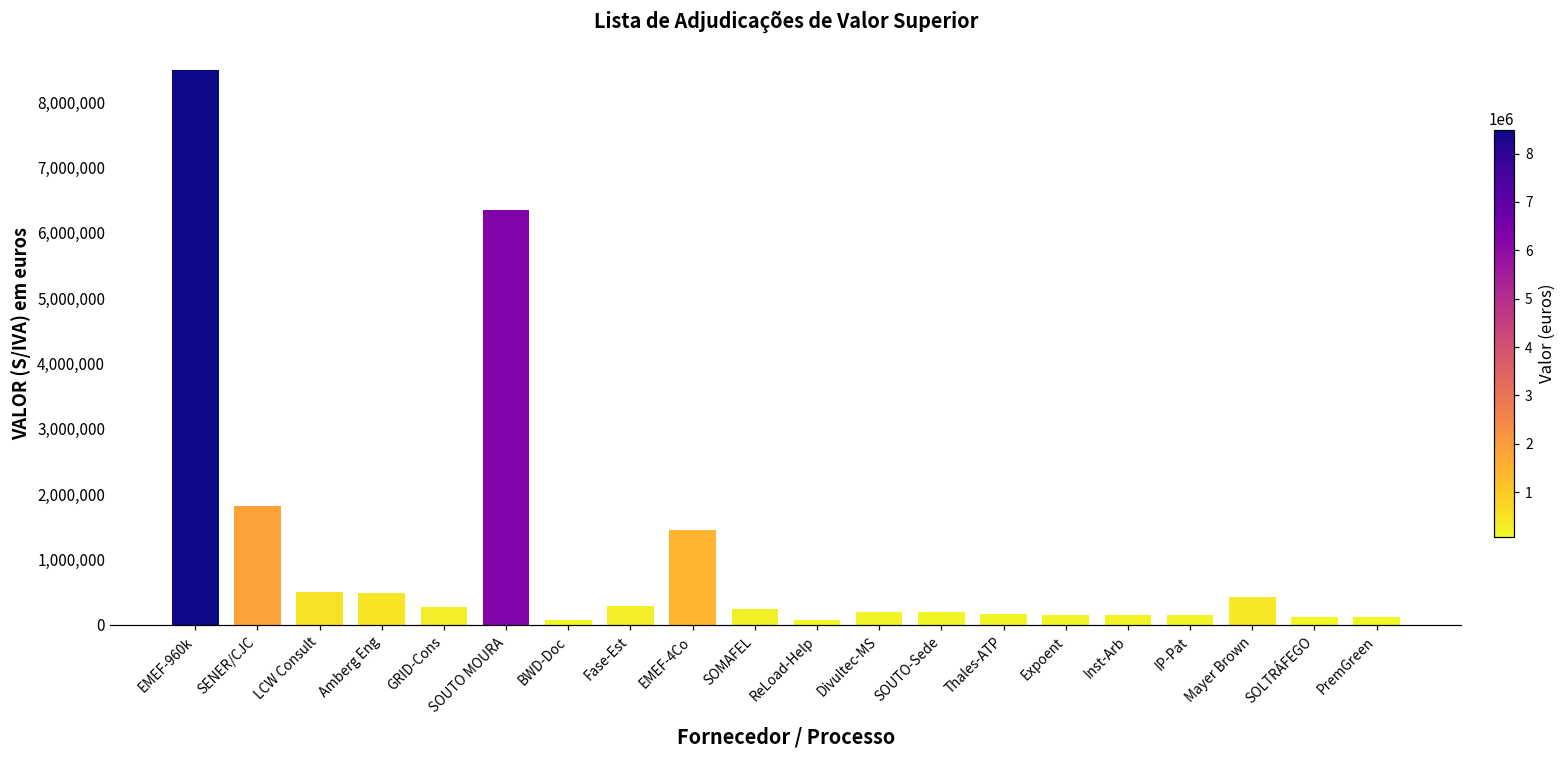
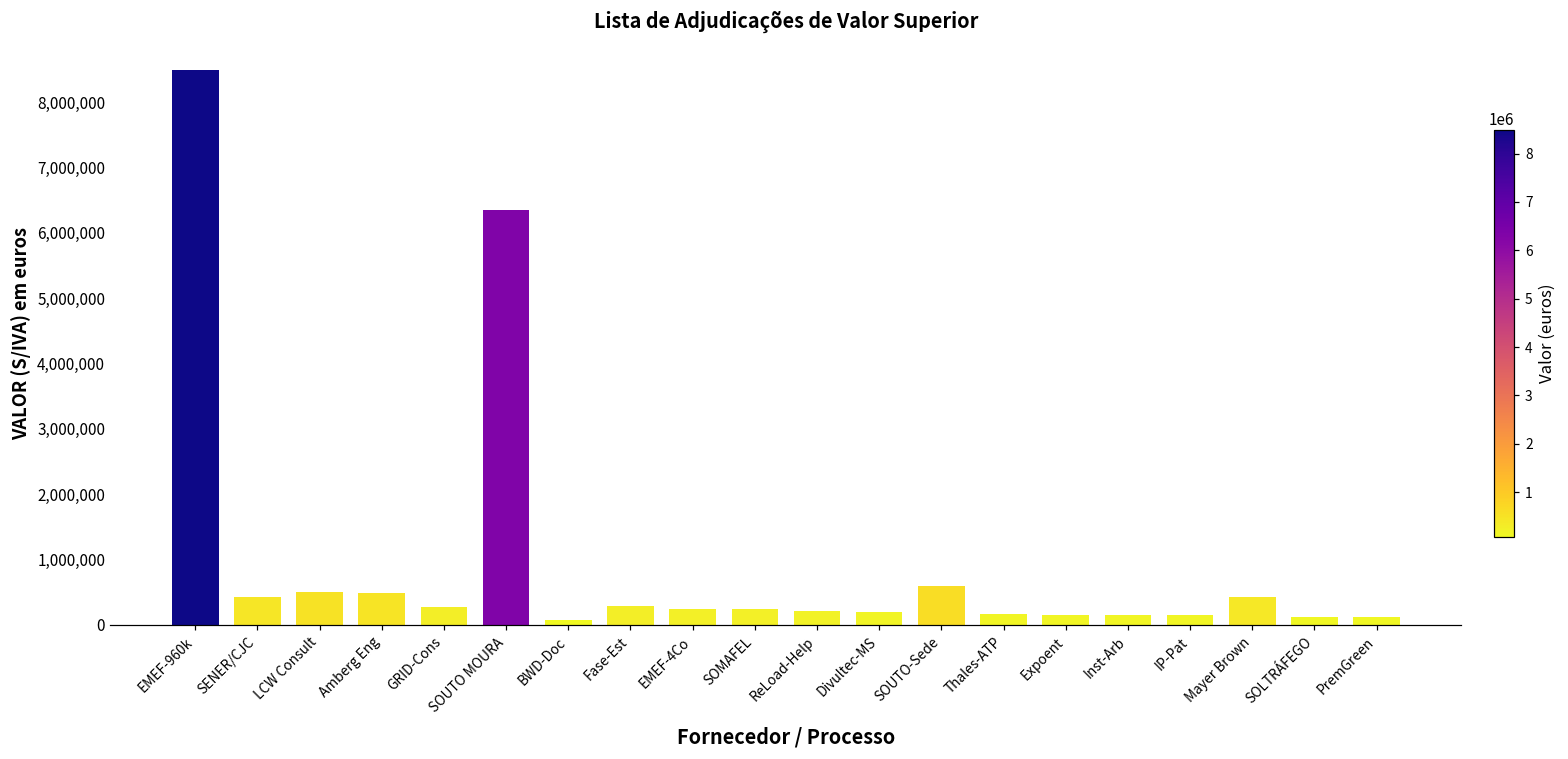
  {
    "EMEF-960k": "8,500,000",
-   "SENER/CJC": "1,800,000",
+   "SENER/CJC": "400,000",
    "LCW Consult": "500,000",
    "Amberg Eng": "500,000",
    "GRID-Cons": "300,000",
    "SOUTO MOURA": "6,300,000",
    "BWD-Doc": "100,000",
    "Fase-Est": "300,000",
-   "EMEF-4Co": "1,500,000",
+   "EMEF-4Co": "200,000",
    "SOMAFEL": "200,000",
-   "ReLoad-Help": "100,000",
+   "ReLoad-Help": "200,000",
    "Divultec-MS": "200,000",
-   "SOUTO-Sede": "200,000",
+   "SOUTO-Sede": "600,000",
    "Thales-ATP": "200,000",
    "Expoent": "100,000",
    "Inst-Arb": "100,000",
    "IP-Pat": "100,000",
    "Mayer Brown": "400,000",
    "SOLTRÁFEGO": "100,000",
    "PremGreen": "100,000"
  }
